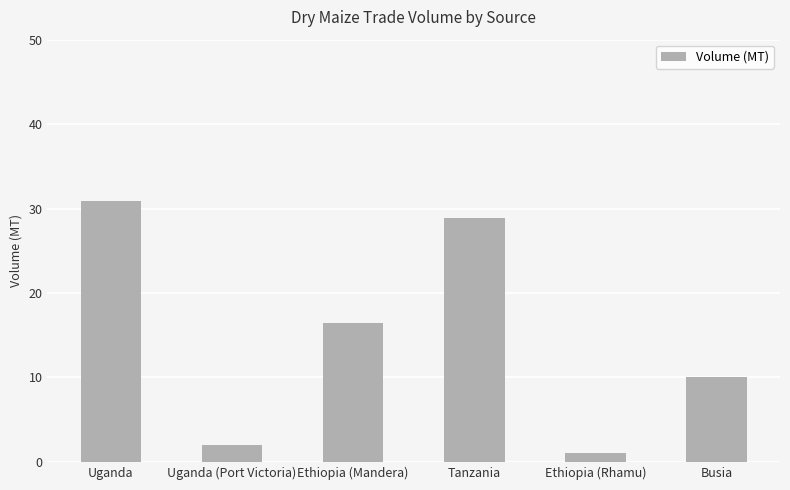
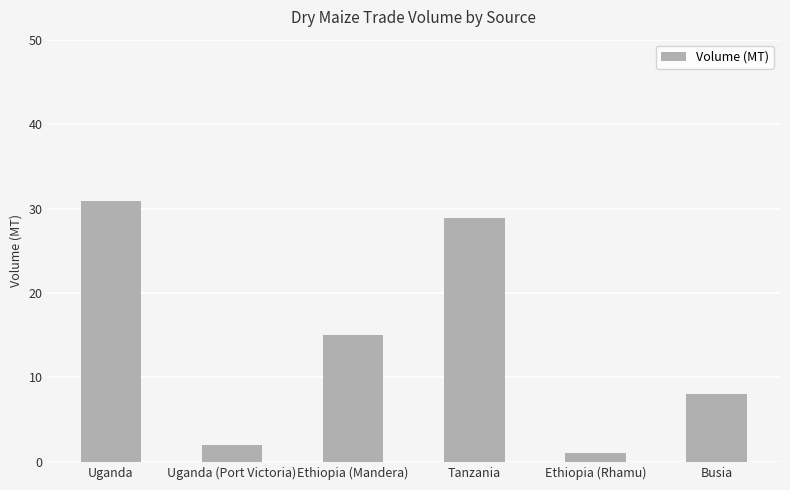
  {
    "Uganda": 31,
    "Uganda (Port Victoria)": 2,
-   "Ethiopia (Mandera)": 16,
+   "Ethiopia (Mandera)": 15,
    "Tanzania": 29,
    "Ethiopia (Rhamu)": 1,
-   "Busia": 10
+   "Busia": 8
  }
